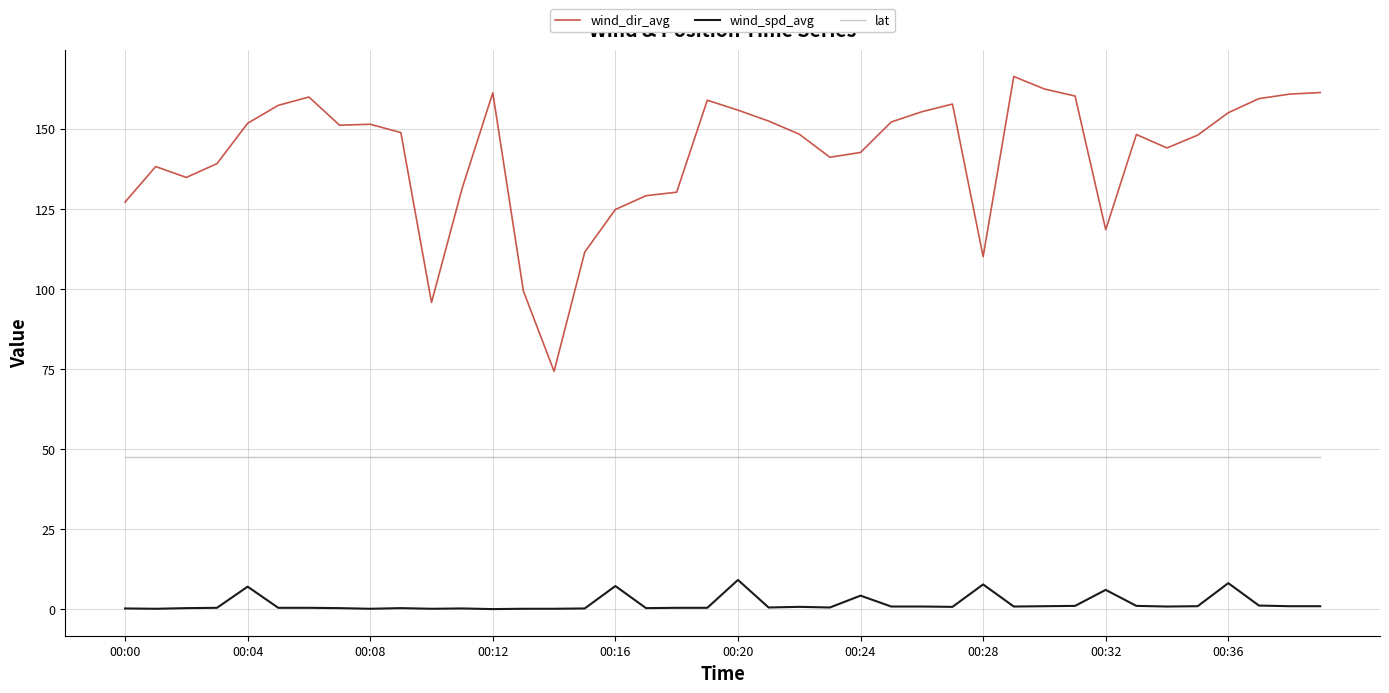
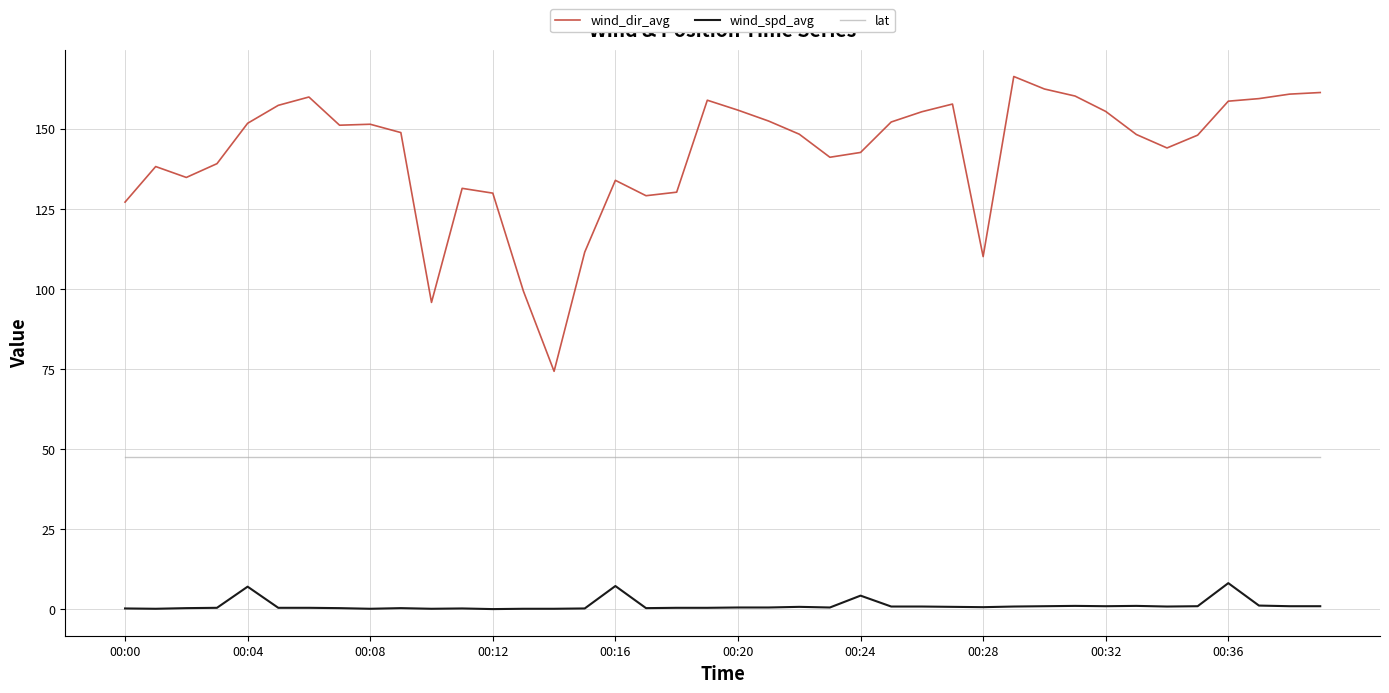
  {
    "wind_dir_avg": {
      "00:00": 127,
      "00:04": 152,
      "00:08": 151,
-     "00:12": 161,
-     "00:16": 125,
+     "00:12": 130,
+     "00:16": 134,
      "00:20": 156,
      "00:24": 143,
      "00:28": 110,
-     "00:32": 119,
-     "00:36": 155
+     "00:32": 155,
+     "00:36": 159
    },
    "wind_spd_avg": {
      "00:00": 0,
      "00:04": 7,
      "00:08": 0,
      "00:12": 0,
      "00:16": 7,
-     "00:20": 9,
+     "00:20": 1,
      "00:24": 4,
-     "00:28": 8,
-     "00:32": 6,
+     "00:28": 1,
+     "00:32": 1,
      "00:36": 8
    },
    "lat": {
      "00:00": 48,
      "00:04": 48,
      "00:08": 48,
      "00:12": 48,
      "00:16": 48,
      "00:20": 48,
      "00:24": 48,
      "00:28": 48,
      "00:32": 48,
      "00:36": 48
    }
  }
